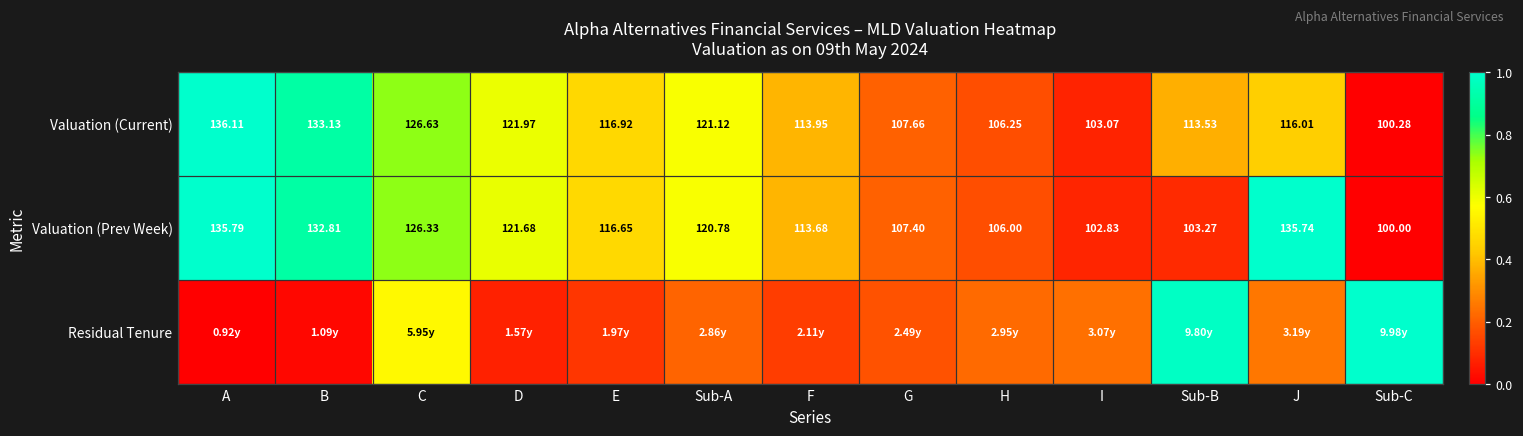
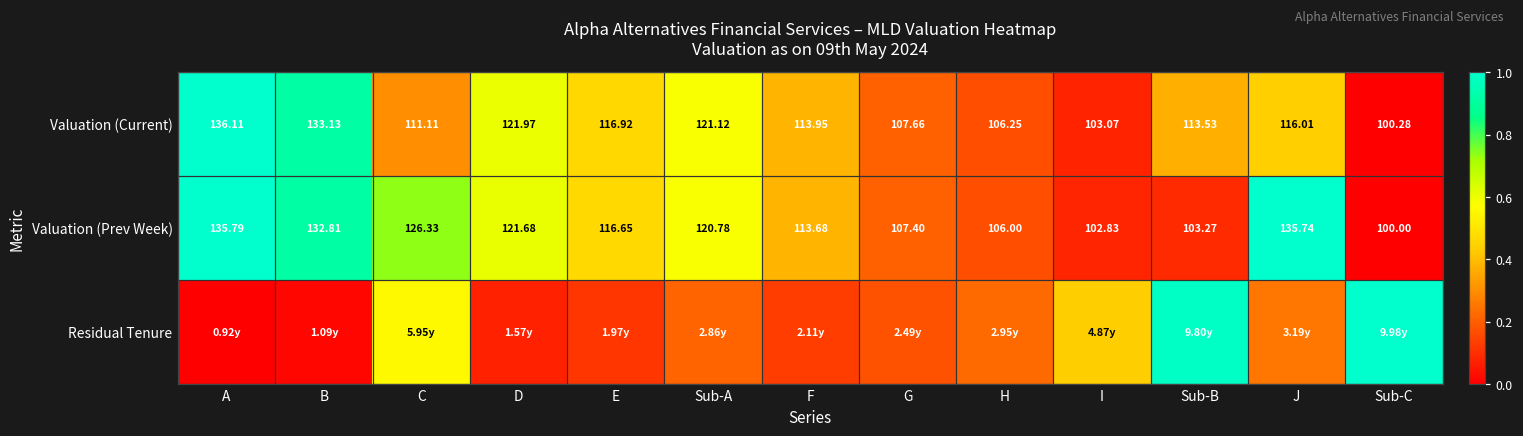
  {
    "Valuation (Current)": {
      "A": "136.11",
      "B": "133.13",
-     "C": "126.63",
+     "C": "111.11",
      "D": "121.97",
      "E": "116.92",
      "Sub-A": "121.12",
      "F": "113.95",
      "G": "107.66",
      "H": "106.25",
      "I": "103.07",
      "Sub-B": "113.53",
      "J": "116.01",
      "Sub-C": "100.28"
    },
    "Valuation (Prev Week)": {
      "A": "135.79",
      "B": "132.81",
      "C": "126.33",
      "D": "121.68",
      "E": "116.65",
      "Sub-A": "120.78",
      "F": "113.68",
      "G": "107.40",
      "H": "106.00",
      "I": "102.83",
      "Sub-B": "103.27",
      "J": "135.74",
      "Sub-C": "100.00"
    },
    "Residual Tenure": {
      "A": "0.92y",
      "B": "1.09y",
      "C": "5.95y",
      "D": "1.57y",
      "E": "1.97y",
      "Sub-A": "2.86y",
      "F": "2.11y",
      "G": "2.49y",
      "H": "2.95y",
-     "I": "3.07y",
+     "I": "4.87y",
      "Sub-B": "9.80y",
      "J": "3.19y",
      "Sub-C": "9.98y"
    }
  }
